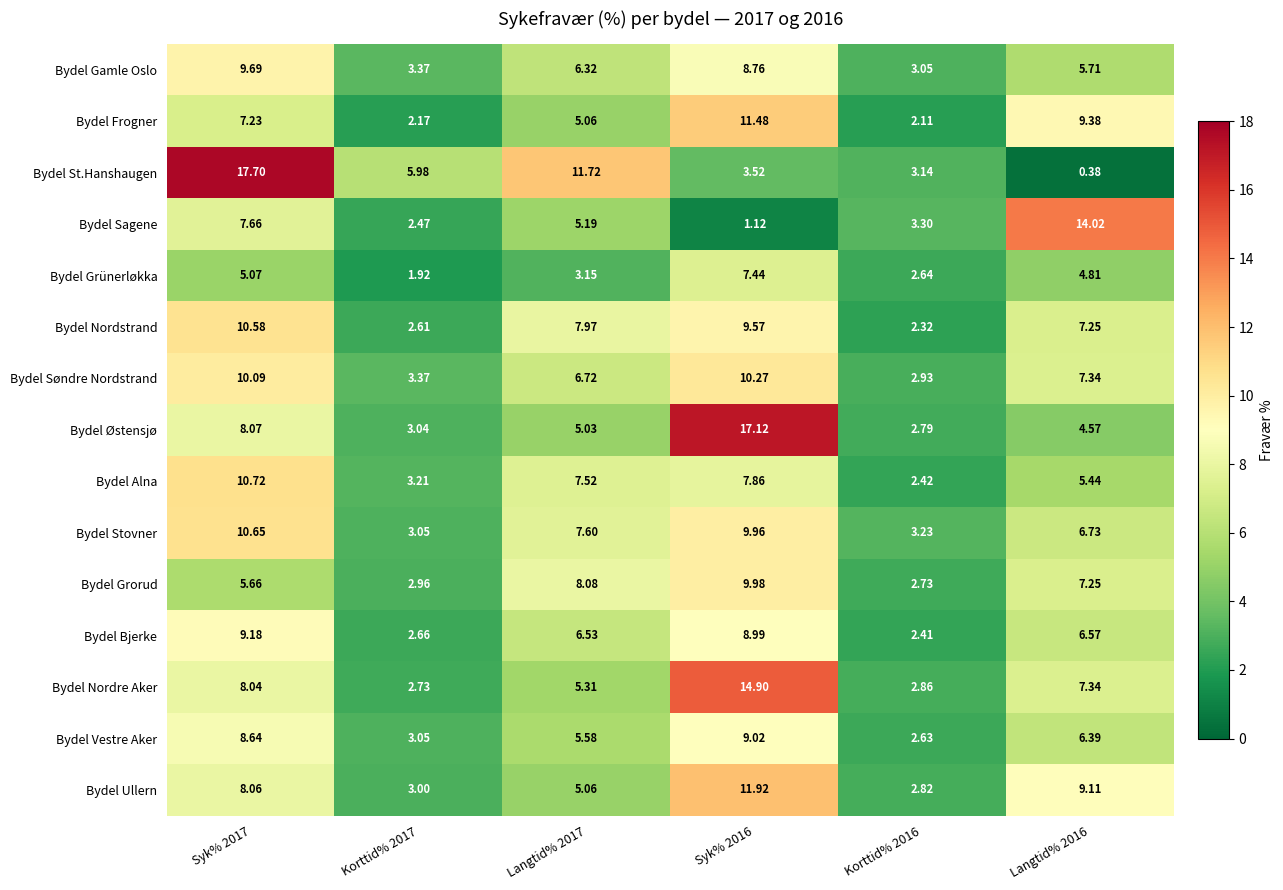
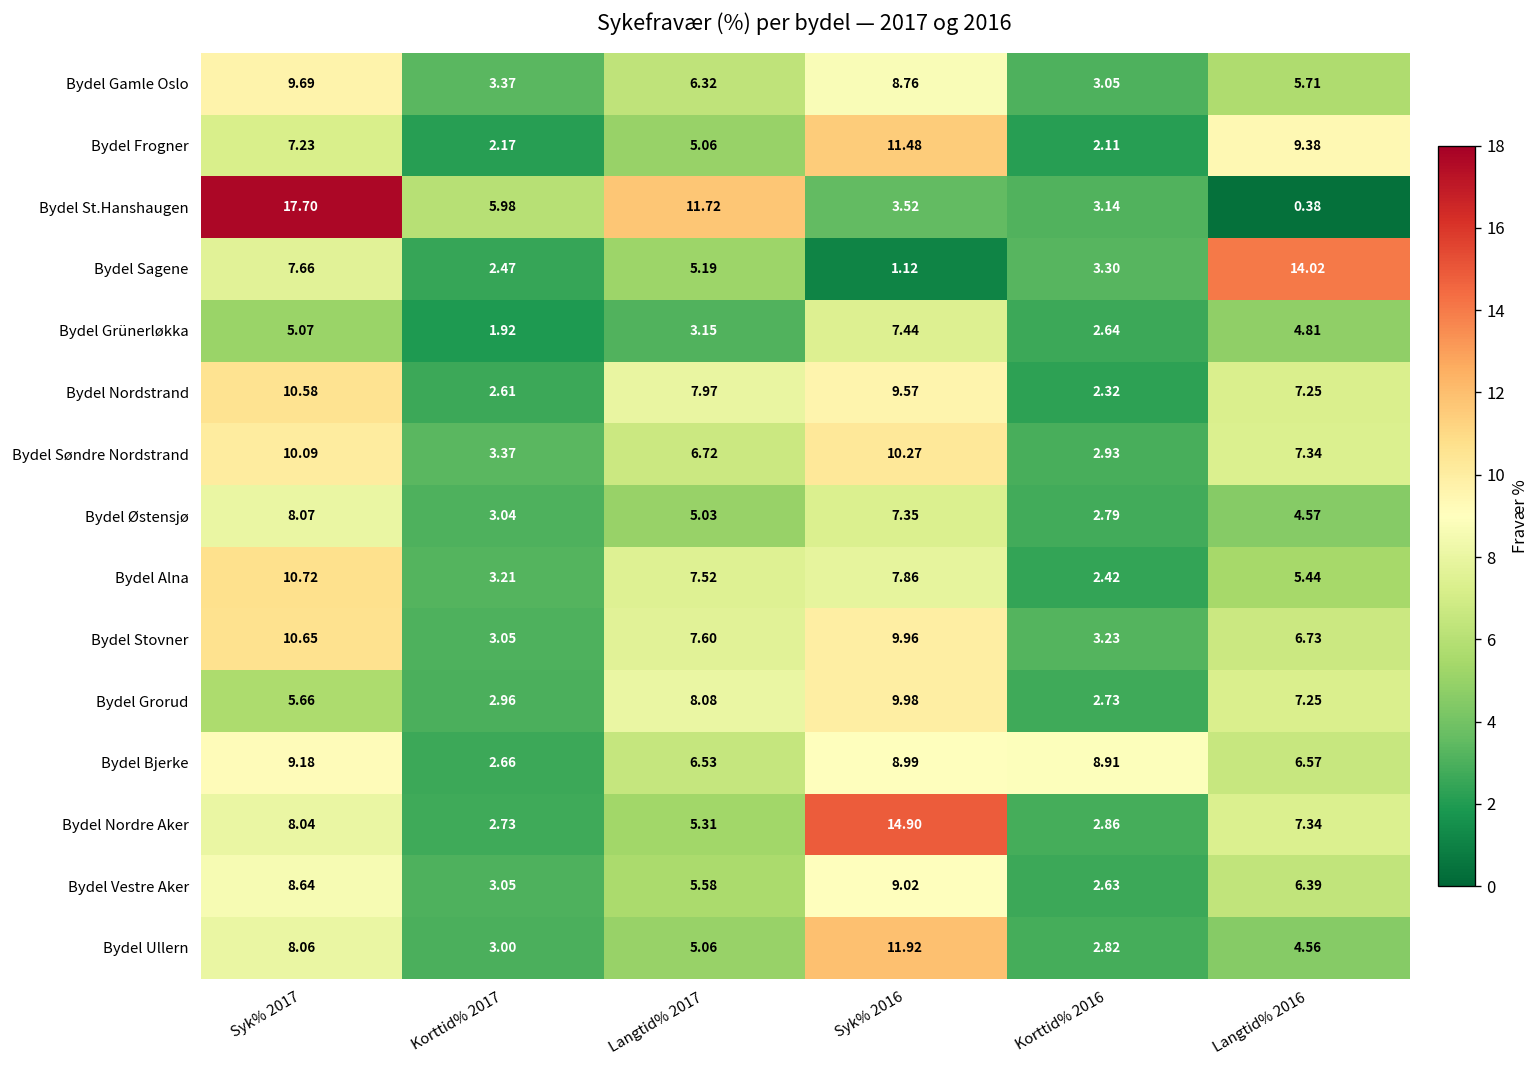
  {
    "Bydel Gamle Oslo": {
      "Syk% 2017": 9.69,
      "Korttid% 2017": 3.37,
      "Langtid% 2017": 6.32,
      "Syk% 2016": 8.76,
      "Korttid% 2016": 3.05,
      "Langtid% 2016": 5.71
    },
    "Bydel Frogner": {
      "Syk% 2017": 7.23,
      "Korttid% 2017": 2.17,
      "Langtid% 2017": 5.06,
      "Syk% 2016": 11.48,
      "Korttid% 2016": 2.11,
      "Langtid% 2016": 9.38
    },
    "Bydel St.Hanshaugen": {
      "Syk% 2017": 17.70,
      "Korttid% 2017": 5.98,
      "Langtid% 2017": 11.72,
      "Syk% 2016": 3.52,
      "Korttid% 2016": 3.14,
      "Langtid% 2016": 0.38
    },
    "Bydel Sagene": {
      "Syk% 2017": 7.66,
      "Korttid% 2017": 2.47,
      "Langtid% 2017": 5.19,
      "Syk% 2016": 1.12,
      "Korttid% 2016": 3.30,
      "Langtid% 2016": 14.02
    },
    "Bydel Grünerløkka": {
      "Syk% 2017": 5.07,
      "Korttid% 2017": 1.92,
      "Langtid% 2017": 3.15,
      "Syk% 2016": 7.44,
      "Korttid% 2016": 2.64,
      "Langtid% 2016": 4.81
    },
    "Bydel Nordstrand": {
      "Syk% 2017": 10.58,
      "Korttid% 2017": 2.61,
      "Langtid% 2017": 7.97,
      "Syk% 2016": 9.57,
      "Korttid% 2016": 2.32,
      "Langtid% 2016": 7.25
    },
    "Bydel Søndre Nordstrand": {
      "Syk% 2017": 10.09,
      "Korttid% 2017": 3.37,
      "Langtid% 2017": 6.72,
      "Syk% 2016": 10.27,
      "Korttid% 2016": 2.93,
      "Langtid% 2016": 7.34
    },
    "Bydel Østensjø": {
      "Syk% 2017": 8.07,
      "Korttid% 2017": 3.04,
      "Langtid% 2017": 5.03,
-     "Syk% 2016": 17.12,
+     "Syk% 2016": 7.35,
      "Korttid% 2016": 2.79,
      "Langtid% 2016": 4.57
    },
    "Bydel Alna": {
      "Syk% 2017": 10.72,
      "Korttid% 2017": 3.21,
      "Langtid% 2017": 7.52,
      "Syk% 2016": 7.86,
      "Korttid% 2016": 2.42,
      "Langtid% 2016": 5.44
    },
    "Bydel Stovner": {
      "Syk% 2017": 10.65,
      "Korttid% 2017": 3.05,
      "Langtid% 2017": 7.60,
      "Syk% 2016": 9.96,
      "Korttid% 2016": 3.23,
      "Langtid% 2016": 6.73
    },
    "Bydel Grorud": {
      "Syk% 2017": 5.66,
      "Korttid% 2017": 2.96,
      "Langtid% 2017": 8.08,
      "Syk% 2016": 9.98,
      "Korttid% 2016": 2.73,
      "Langtid% 2016": 7.25
    },
    "Bydel Bjerke": {
      "Syk% 2017": 9.18,
      "Korttid% 2017": 2.66,
      "Langtid% 2017": 6.53,
      "Syk% 2016": 8.99,
-     "Korttid% 2016": 2.41,
+     "Korttid% 2016": 8.91,
      "Langtid% 2016": 6.57
    },
    "Bydel Nordre Aker": {
      "Syk% 2017": 8.04,
      "Korttid% 2017": 2.73,
      "Langtid% 2017": 5.31,
      "Syk% 2016": 14.90,
      "Korttid% 2016": 2.86,
      "Langtid% 2016": 7.34
    },
    "Bydel Vestre Aker": {
      "Syk% 2017": 8.64,
      "Korttid% 2017": 3.05,
      "Langtid% 2017": 5.58,
      "Syk% 2016": 9.02,
      "Korttid% 2016": 2.63,
      "Langtid% 2016": 6.39
    },
    "Bydel Ullern": {
      "Syk% 2017": 8.06,
      "Korttid% 2017": 3.00,
      "Langtid% 2017": 5.06,
      "Syk% 2016": 11.92,
      "Korttid% 2016": 2.82,
-     "Langtid% 2016": 9.11
+     "Langtid% 2016": 4.56
    }
  }
